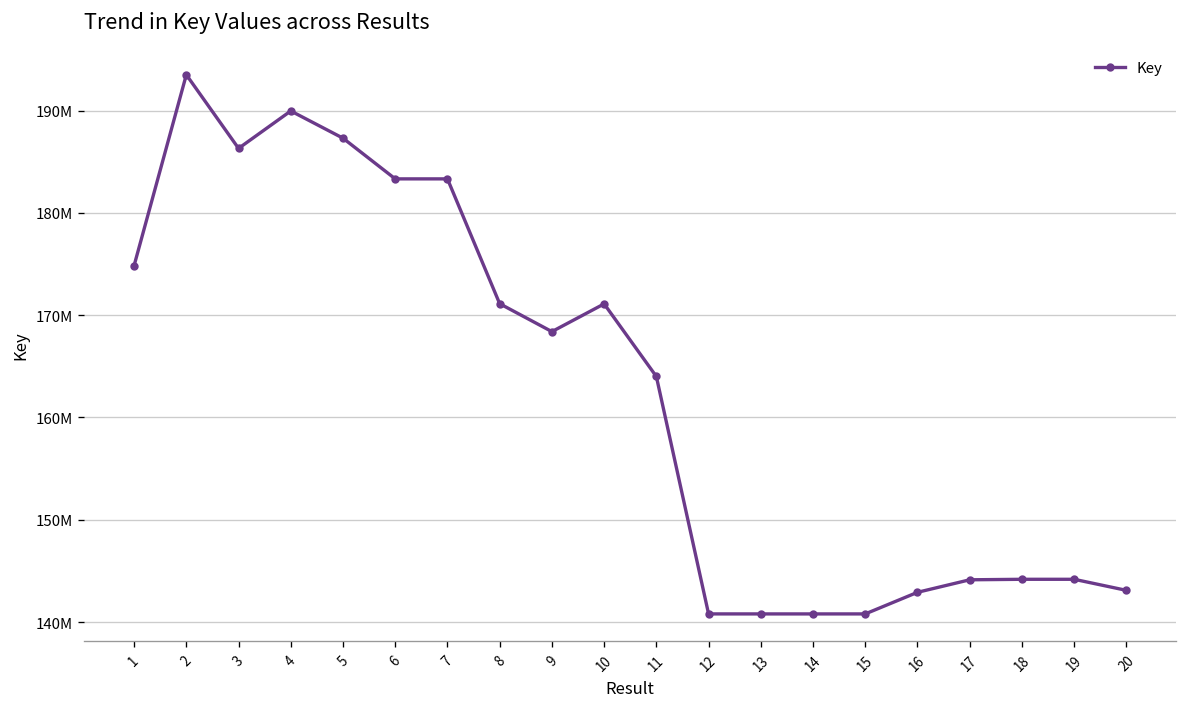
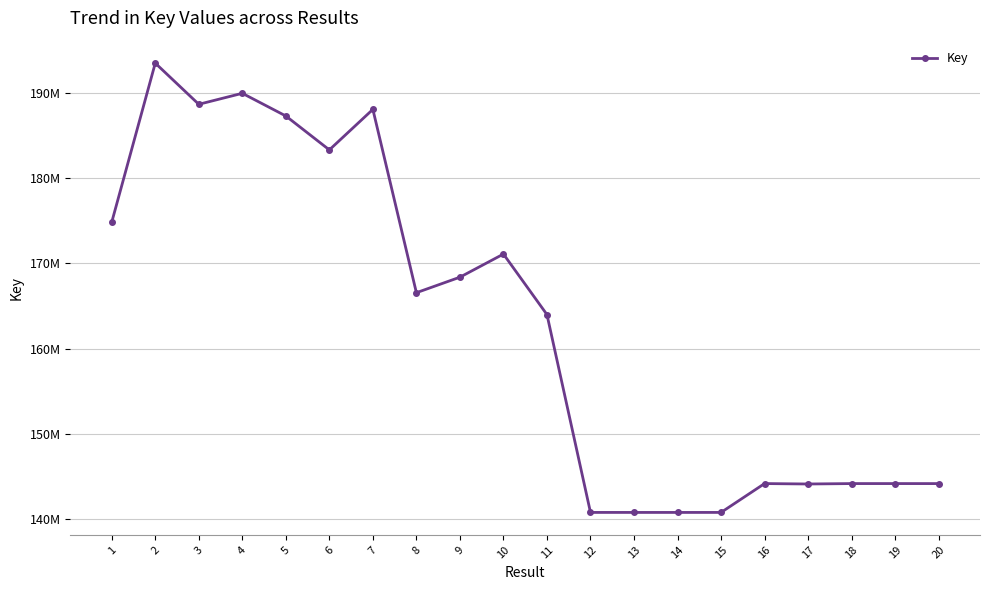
  {
    "1": 175000000,
    "2": 194000000,
-   "3": 186000000,
+   "3": 189000000,
    "4": 190000000,
    "5": 187000000,
    "6": 183000000,
-   "7": 183000000,
-   "8": 171000000,
+   "7": 188000000,
+   "8": 167000000,
    "9": 168000000,
    "10": 171000000,
    "11": 164000000,
    "12": 141000000,
    "13": 141000000,
    "14": 141000000,
    "15": 141000000,
-   "16": 143000000,
+   "16": 144000000,
    "17": 144000000,
    "18": 144000000,
    "19": 144000000,
-   "20": 143000000
+   "20": 144000000
  }
